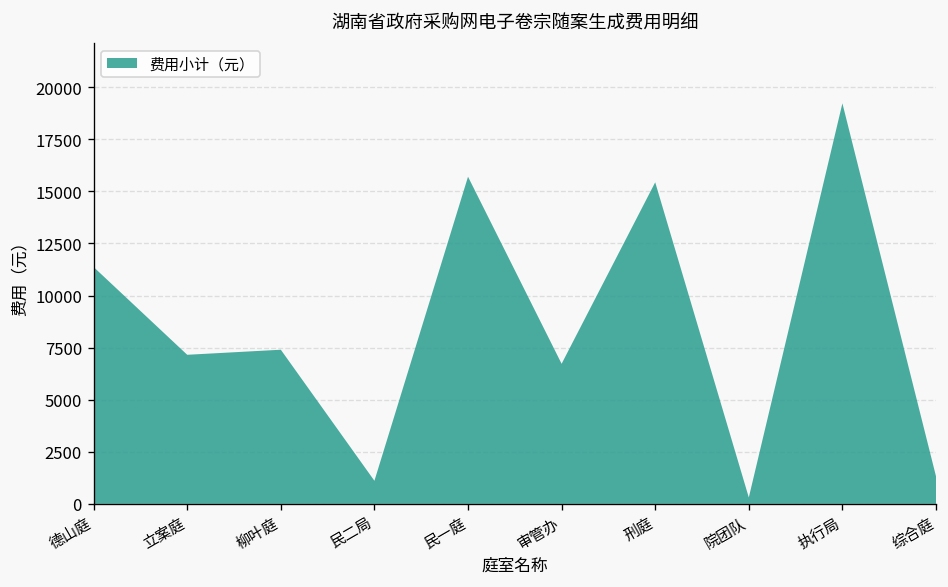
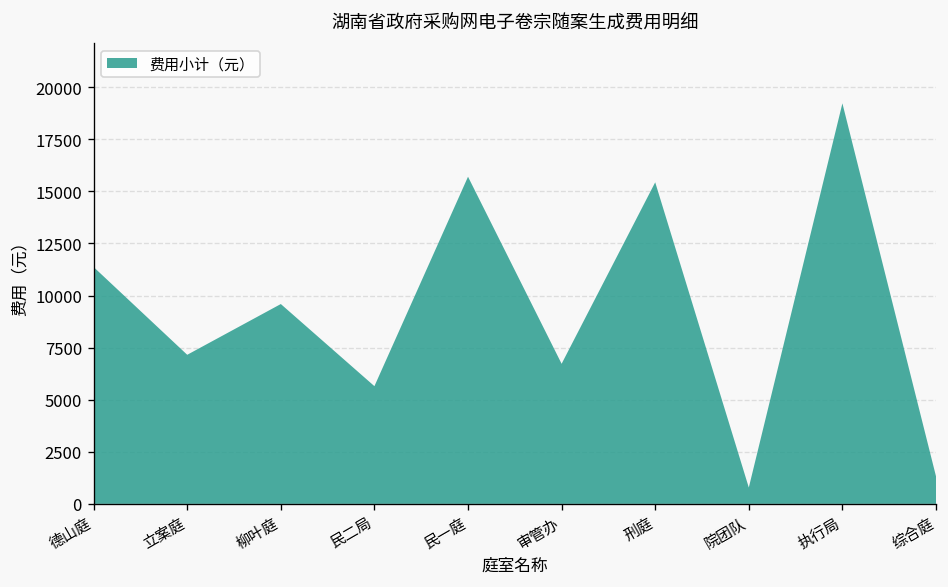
  {
    "德山庭": 11400,
    "立案庭": 7200,
-   "柳叶庭": 7400,
-   "民二局": 1100,
+   "柳叶庭": 9600,
+   "民二局": 5600,
    "民一庭": 15700,
    "审管办": 6700,
    "刑庭": 15400,
-   "院团队": 300,
+   "院团队": 800,
    "执行局": 19200,
    "综合庭": 1300
  }
